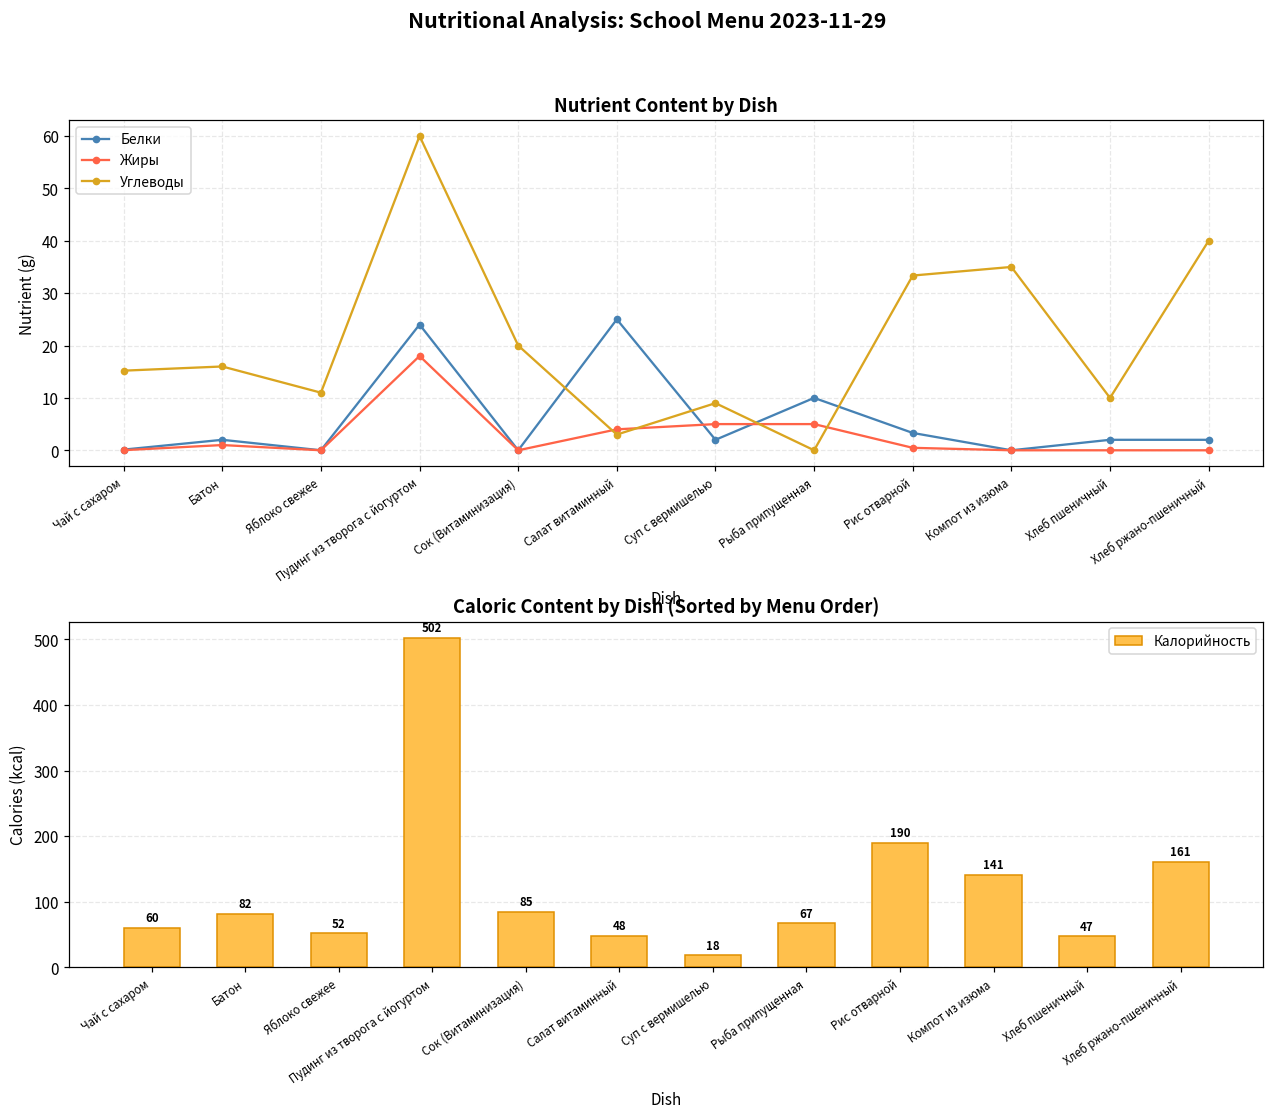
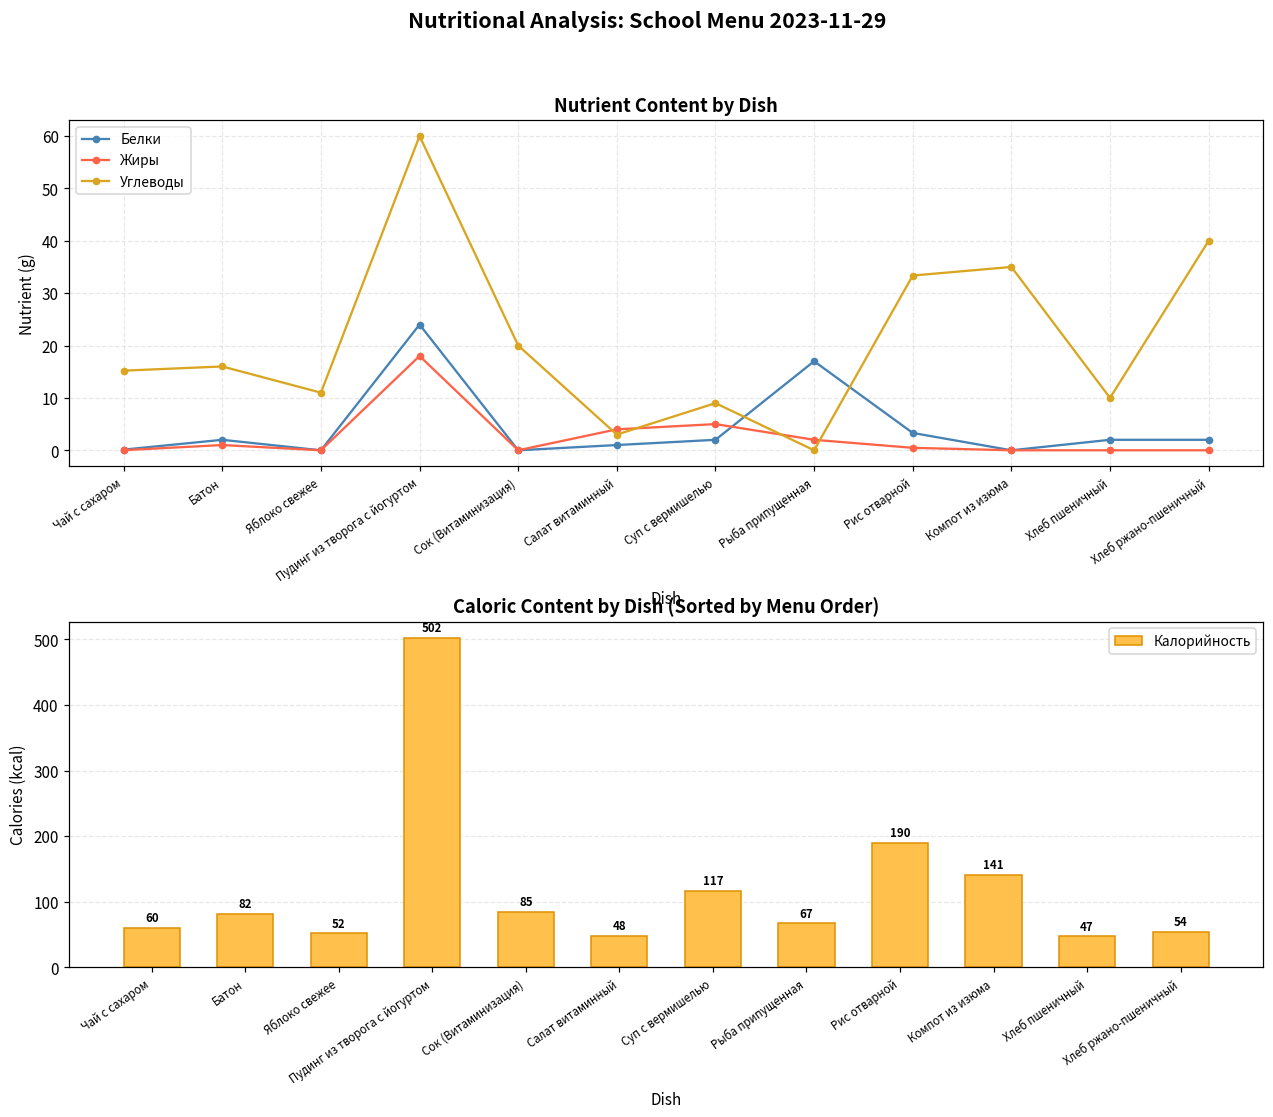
  {
    "Nutrient Content by Dish": {
      "Белки": {
        "Батон": 2,
        "Пудинг из творога с йогуртом": 24,
-       "Салат витаминный": 25,
+       "Салат витаминный": 1,
        "Суп с вермишелью": 2,
-       "Рыба припущенная": 10,
+       "Рыба припущенная": 17,
        "Рис отварной": 3,
        "Хлеб пшеничный": 2,
        "Хлеб ржано-пшеничный": 2
      },
      "Жиры": {
        "Батон": 1,
        "Пудинг из творога с йогуртом": 18,
        "Салат витаминный": 4,
        "Суп с вермишелью": 5,
-       "Рыба припущенная": 5,
+       "Рыба припущенная": 2,
        "Рис отварной": 0,
        "Хлеб пшеничный": 0,
        "Хлеб ржано-пшеничный": 0
      },
      "Углеводы": {
        "Чай с сахаром": 15,
        "Батон": 16,
        "Яблоко свежее": 11,
        "Пудинг из творога с йогуртом": 60,
        "Сок (Витаминизация)": 20,
        "Салат витаминный": 3,
        "Суп с вермишелью": 9,
        "Рыба припущенная": 0,
        "Рис отварной": 33,
        "Компот из изюма": 35,
        "Хлеб пшеничный": 10,
        "Хлеб ржано-пшеничный": 40
      }
    },
    "Caloric Content by Dish (Sorted by Menu Order)": {
      "Чай с сахаром": 60,
      "Батон": 82,
      "Яблоко свежее": 52,
      "Пудинг из творога с йогуртом": 502,
      "Сок (Витаминизация)": 85,
      "Салат витаминный": 48,
-     "Суп с вермишелью": 18,
+     "Суп с вермишелью": 117,
      "Рыба припущенная": 67,
      "Рис отварной": 190,
      "Компот из изюма": 141,
      "Хлеб пшеничный": 47,
-     "Хлеб ржано-пшеничный": 161
+     "Хлеб ржано-пшеничный": 54
    }
  }
